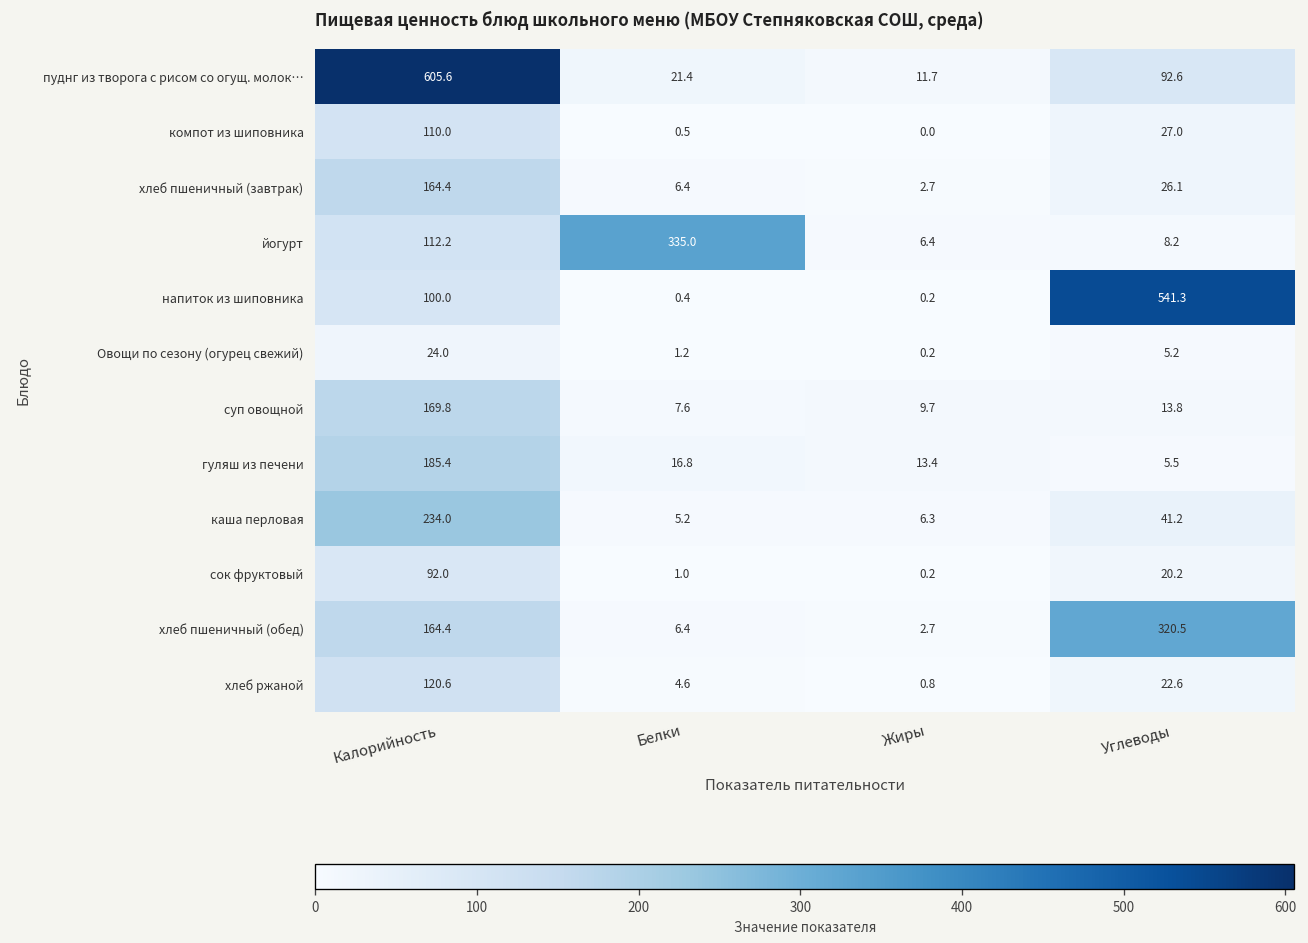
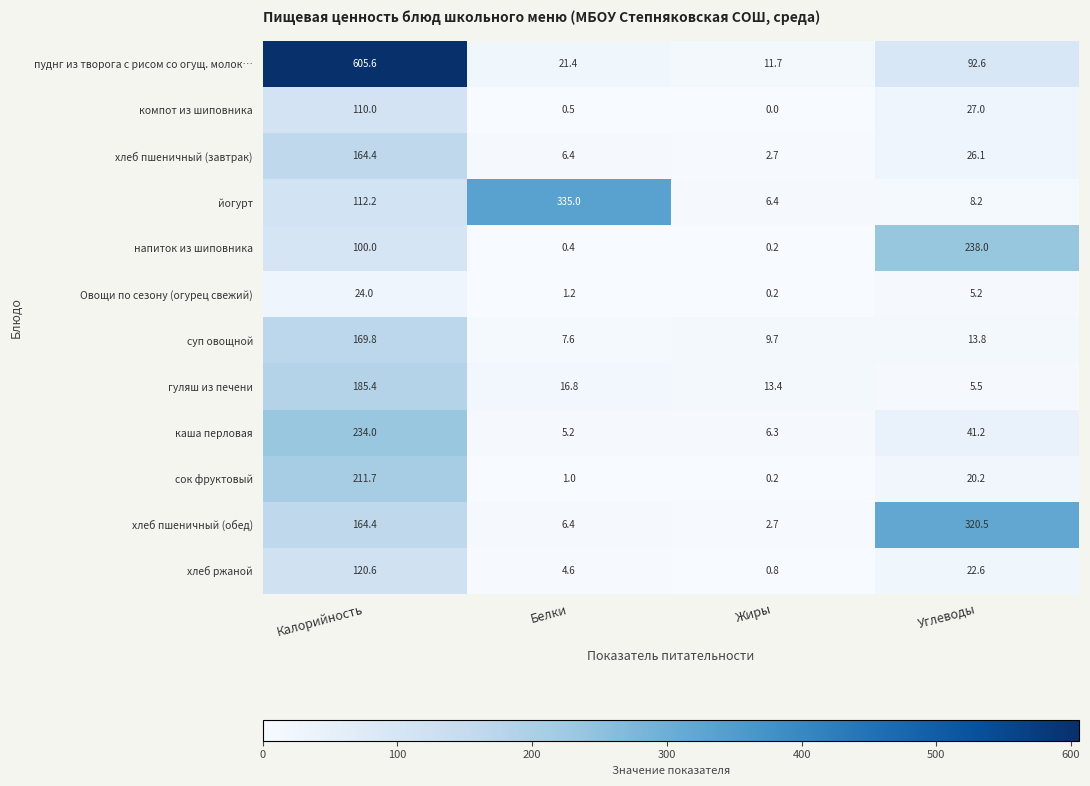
  {
    "пуднг из творога с рисом со огущ. молок…": {
      "Калорийность": 605.6,
      "Белки": 21.4,
      "Жиры": 11.7,
      "Углеводы": 92.6
    },
    "компот из шиповника": {
      "Калорийность": 110.0,
      "Белки": 0.5,
      "Жиры": 0.0,
      "Углеводы": 27.0
    },
    "хлеб пшеничный (завтрак)": {
      "Калорийность": 164.4,
      "Белки": 6.4,
      "Жиры": 2.7,
      "Углеводы": 26.1
    },
    "йогурт": {
      "Калорийность": 112.2,
      "Белки": 335.0,
      "Жиры": 6.4,
      "Углеводы": 8.2
    },
    "напиток из шиповника": {
      "Калорийность": 100.0,
      "Белки": 0.4,
      "Жиры": 0.2,
-     "Углеводы": 541.3
+     "Углеводы": 238.0
    },
    "Овощи по сезону (огурец свежий)": {
      "Калорийность": 24.0,
      "Белки": 1.2,
      "Жиры": 0.2,
      "Углеводы": 5.2
    },
    "суп овощной": {
      "Калорийность": 169.8,
      "Белки": 7.6,
      "Жиры": 9.7,
      "Углеводы": 13.8
    },
    "гуляш из печени": {
      "Калорийность": 185.4,
      "Белки": 16.8,
      "Жиры": 13.4,
      "Углеводы": 5.5
    },
    "каша перловая": {
      "Калорийность": 234.0,
      "Белки": 5.2,
      "Жиры": 6.3,
      "Углеводы": 41.2
    },
    "сок фруктовый": {
-     "Калорийность": 92.0,
+     "Калорийность": 211.7,
      "Белки": 1.0,
      "Жиры": 0.2,
      "Углеводы": 20.2
    },
    "хлеб пшеничный (обед)": {
      "Калорийность": 164.4,
      "Белки": 6.4,
      "Жиры": 2.7,
      "Углеводы": 320.5
    },
    "хлеб ржаной": {
      "Калорийность": 120.6,
      "Белки": 4.6,
      "Жиры": 0.8,
      "Углеводы": 22.6
    }
  }
